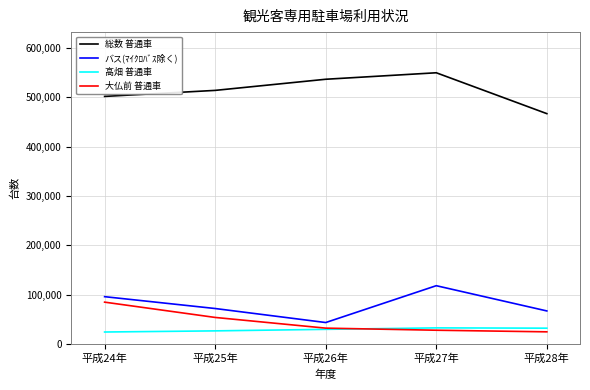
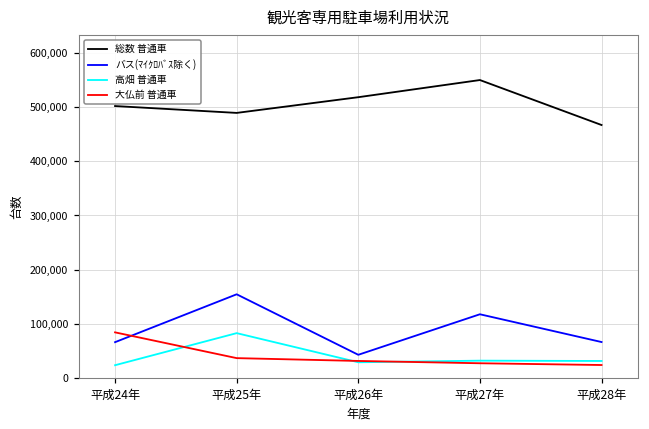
  {
    "総数 普通車": {
      "平成24年": "500,000",
-     "平成25年": "510,000",
-     "平成26年": "540,000",
+     "平成25年": "490,000",
+     "平成26年": "520,000",
      "平成27年": "550,000",
      "平成28年": "470,000"
    },
    "バス(ﾏｲｸﾛﾊﾞｽ除く)": {
-     "平成24年": "100,000",
-     "平成25年": "70,000",
+     "平成24年": "70,000",
+     "平成25年": "150,000",
      "平成26年": "40,000",
      "平成27年": "120,000",
      "平成28年": "70,000"
    },
    "高畑 普通車": {
      "平成24年": "20,000",
-     "平成25年": "30,000",
+     "平成25年": "80,000",
      "平成28年": "30,000"
    },
    "大仏前 普通車": {
      "平成24年": "80,000",
-     "平成25年": "50,000",
+     "平成25年": "40,000",
      "平成28年": "20,000"
    }
  }
